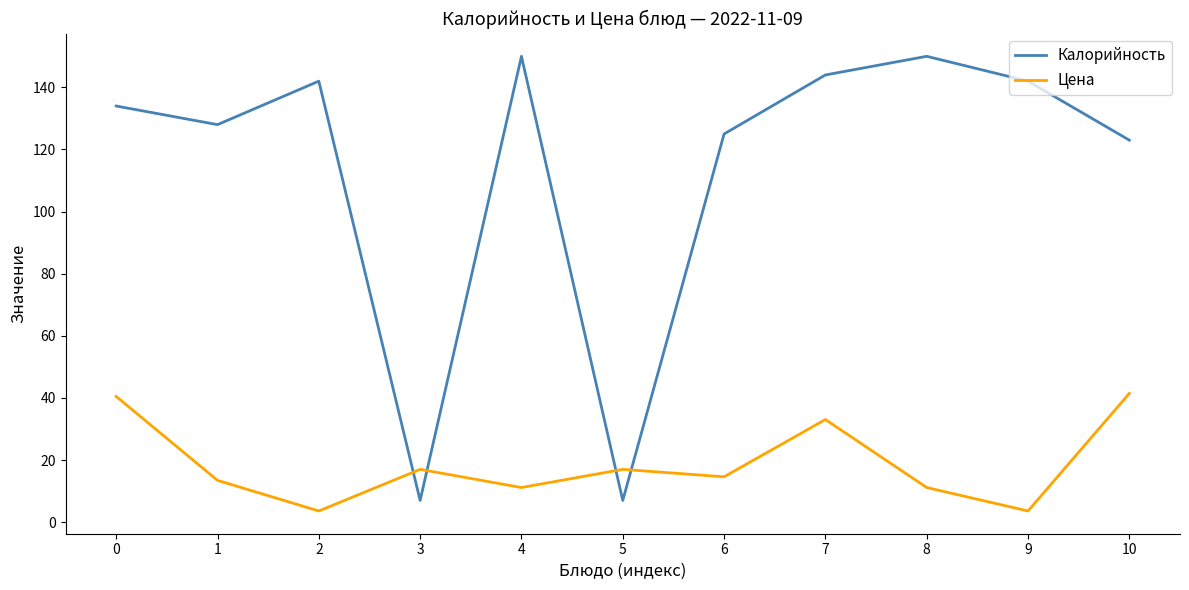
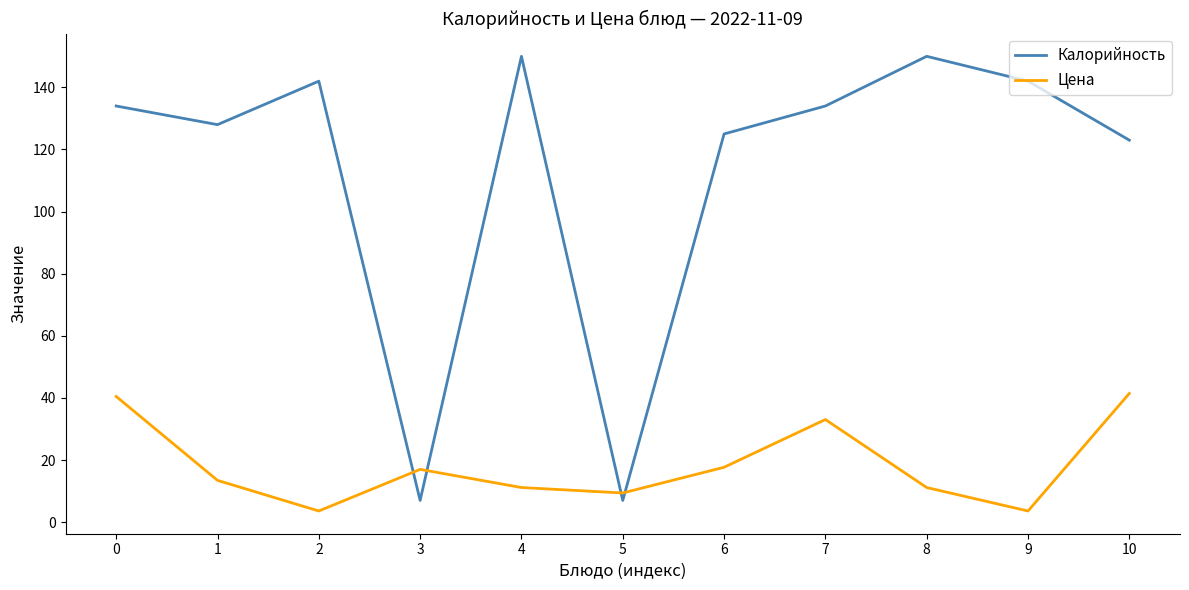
  {
    "Калорийность": {
      "0": 134,
      "1": 128,
      "2": 142,
      "3": 7,
      "4": 150,
      "5": 7,
      "6": 125,
-     "7": 144,
+     "7": 134,
      "8": 150,
      "10": 123
    },
    "Цена": {
      "0": 40,
      "1": 13,
      "2": 4,
      "3": 17,
      "4": 11,
-     "5": 17,
-     "6": 15,
+     "5": 9,
+     "6": 18,
      "7": 33,
      "8": 11,
      "9": 4,
      "10": 41
    }
  }
